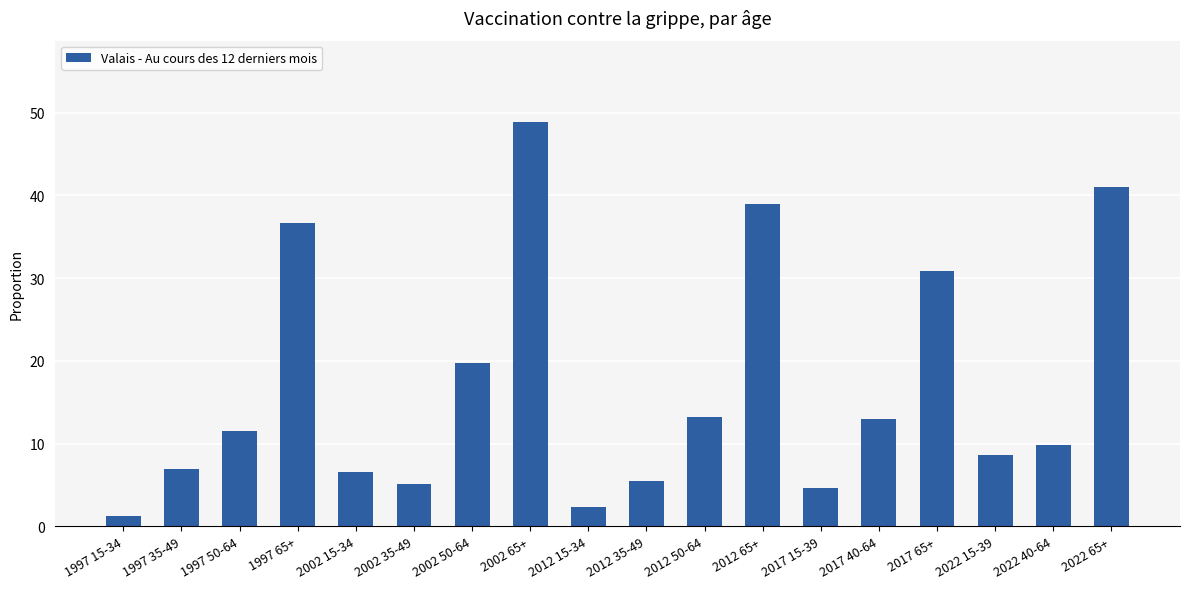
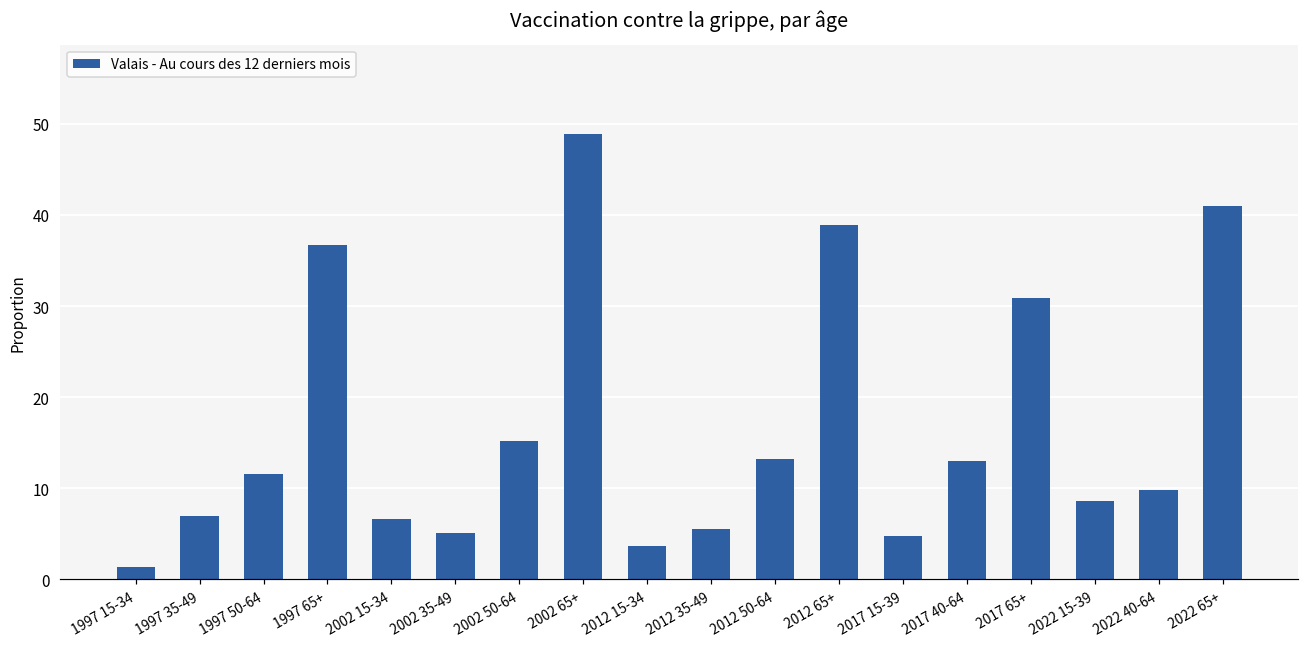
  {
    "1997 15-34": 1,
    "1997 35-49": 7,
    "1997 50-64": 12,
    "1997 65+": 37,
    "2002 15-34": 7,
    "2002 35-49": 5,
-   "2002 50-64": 20,
+   "2002 50-64": 15,
    "2002 65+": 49,
-   "2012 15-34": 2,
+   "2012 15-34": 4,
    "2012 35-49": 6,
    "2012 50-64": 13,
    "2012 65+": 39,
    "2017 15-39": 5,
    "2017 40-64": 13,
    "2017 65+": 31,
    "2022 15-39": 9,
    "2022 40-64": 10,
    "2022 65+": 41
  }
